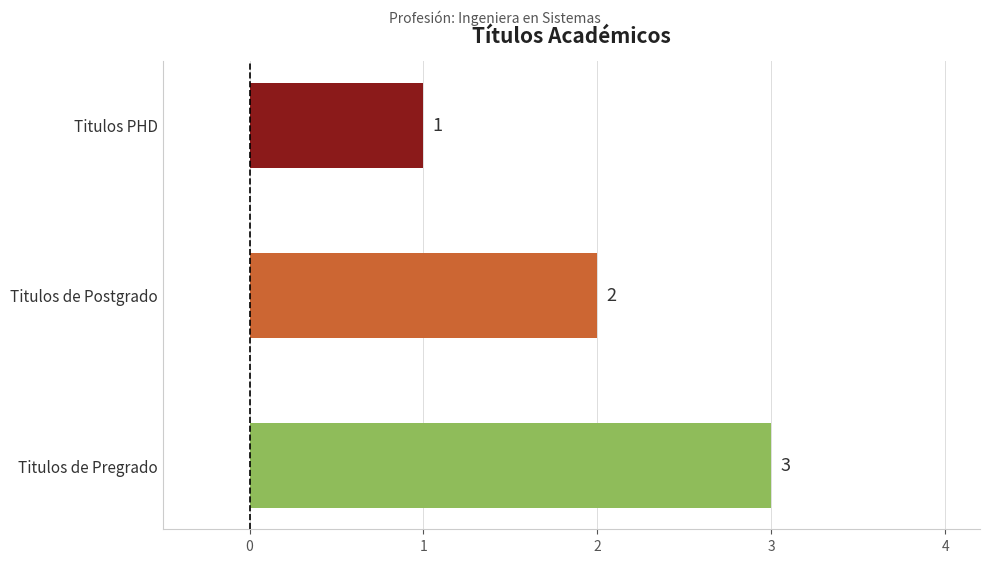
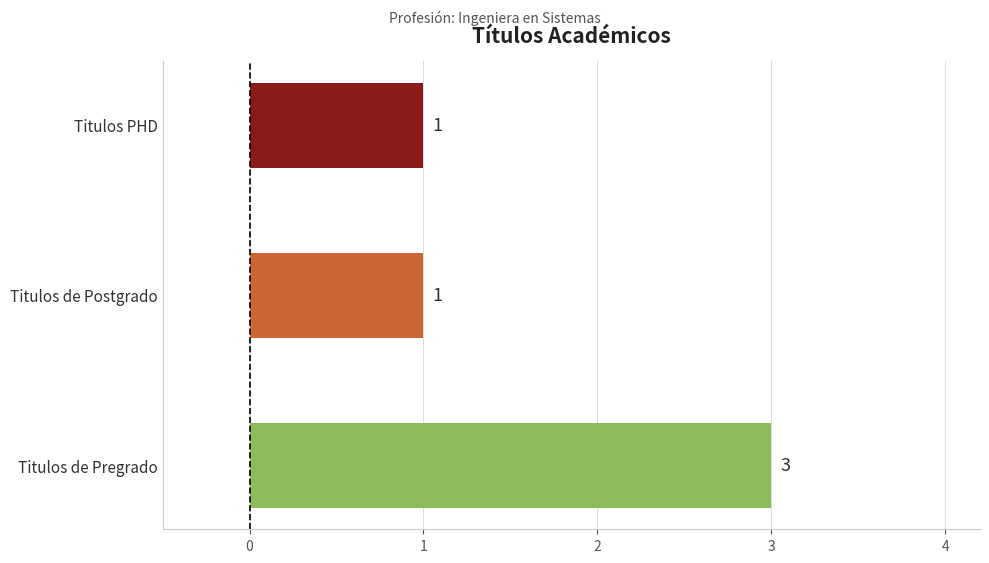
  {
    "Titulos PHD": 1,
-   "Titulos de Postgrado": 2,
+   "Titulos de Postgrado": 1,
    "Titulos de Pregrado": 3
  }
